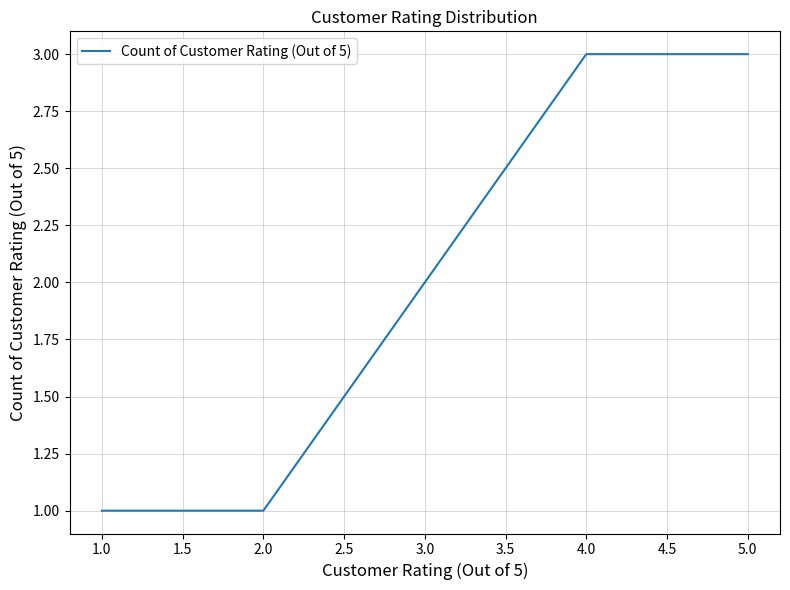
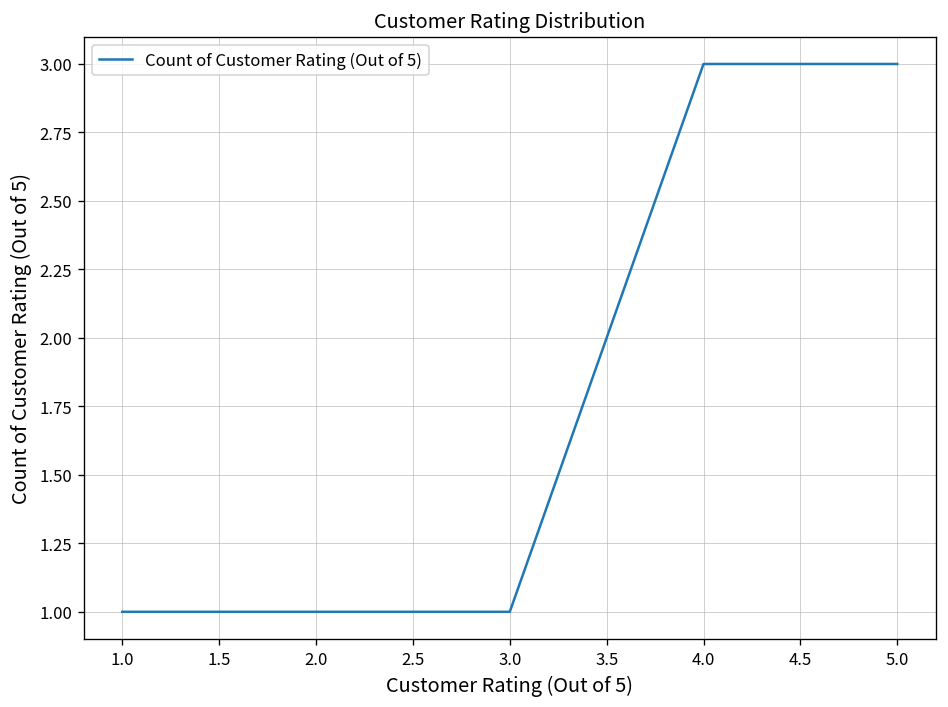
  {
    "1.0": 1,
    "2.0": 1,
-   "3.0": 2,
+   "3.0": 1,
    "4.0": 3,
    "5.0": 3
  }
